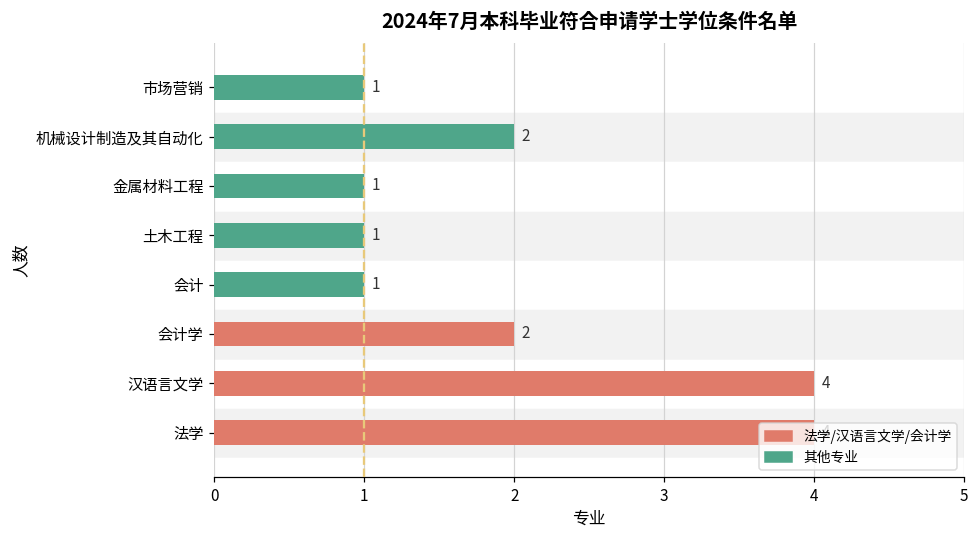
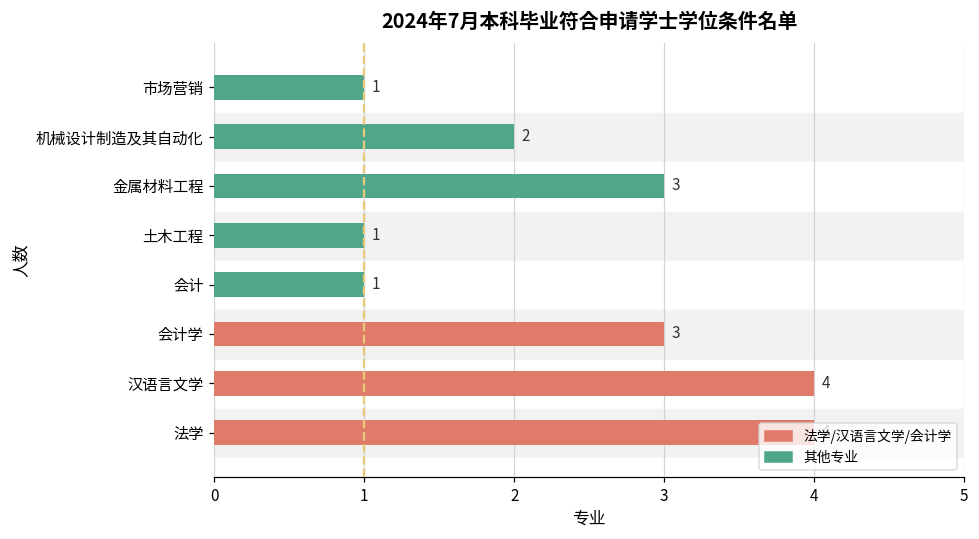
  {
    "市场营销": 1,
    "机械设计制造及其自动化": 2,
-   "金属材料工程": 1,
+   "金属材料工程": 3,
    "土木工程": 1,
    "会计": 1,
-   "会计学": 2,
+   "会计学": 3,
    "汉语言文学": 4
  }
